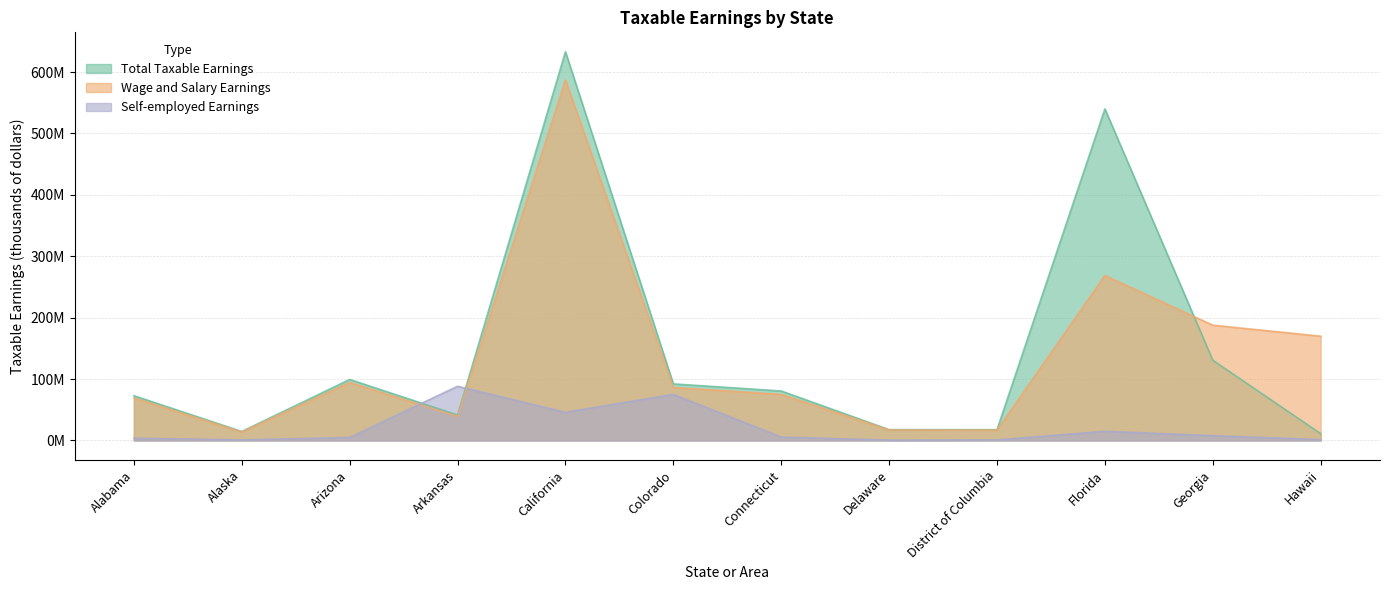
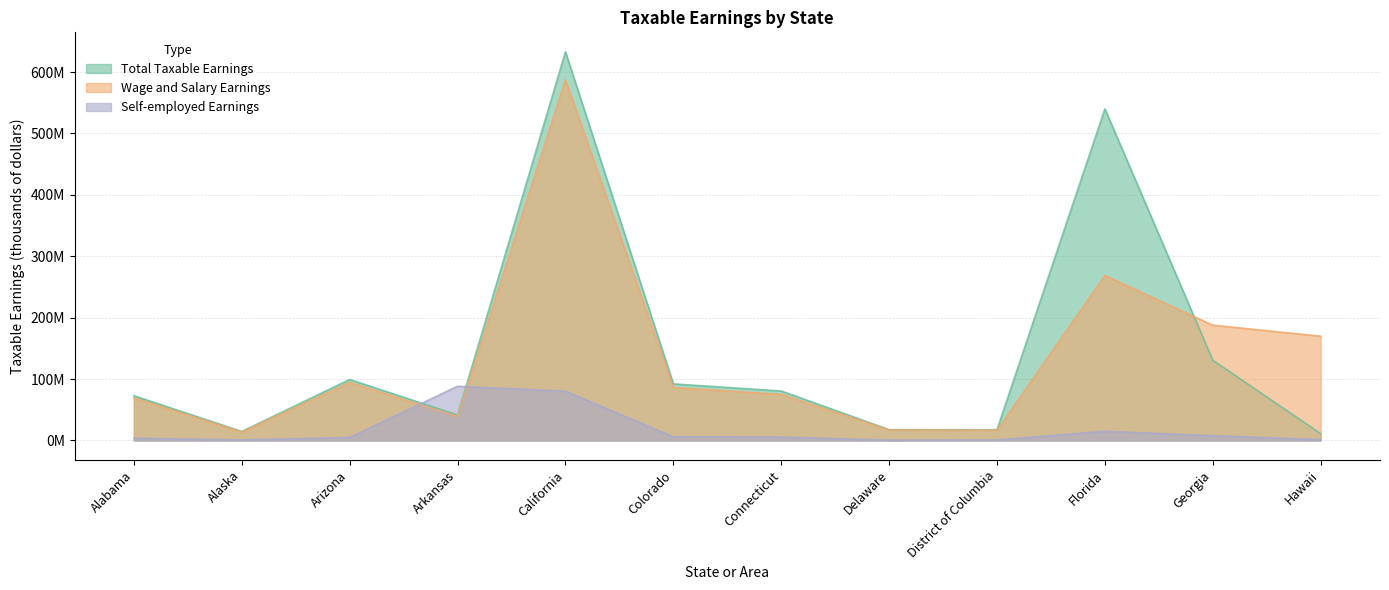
  {
    "Total Taxable Earnings": {
      "Arizona": 100000000,
      "California": 630000000,
      "Colorado": 90000000,
      "Connecticut": 80000000,
      "Florida": 540000000,
      "Georgia": 130000000,
      "Hawaii": 10000000
    },
    "Wage and Salary Earnings": {
      "Arizona": 90000000,
      "California": 590000000,
      "Colorado": 90000000,
      "Connecticut": 80000000,
      "Florida": 270000000,
      "Georgia": 190000000,
      "Hawaii": 170000000
    },
    "Self-employed Earnings": {
      "Alabama": 0,
      "Alaska": 0,
      "Arizona": 0,
      "Arkansas": 90000000,
-     "California": 50000000,
-     "Colorado": 70000000,
+     "California": 80000000,
+     "Colorado": 10000000,
      "Connecticut": 10000000,
      "Delaware": 0,
      "District of Columbia": 0,
      "Florida": 10000000,
      "Georgia": 10000000,
      "Hawaii": 0
    }
  }
